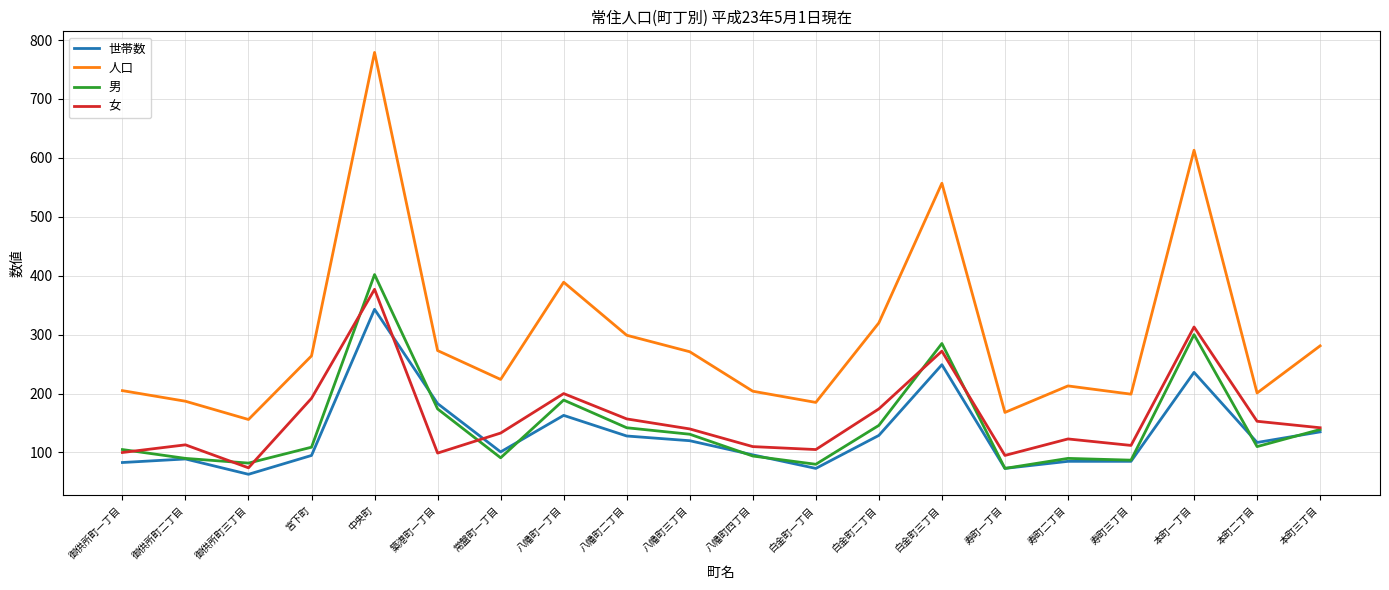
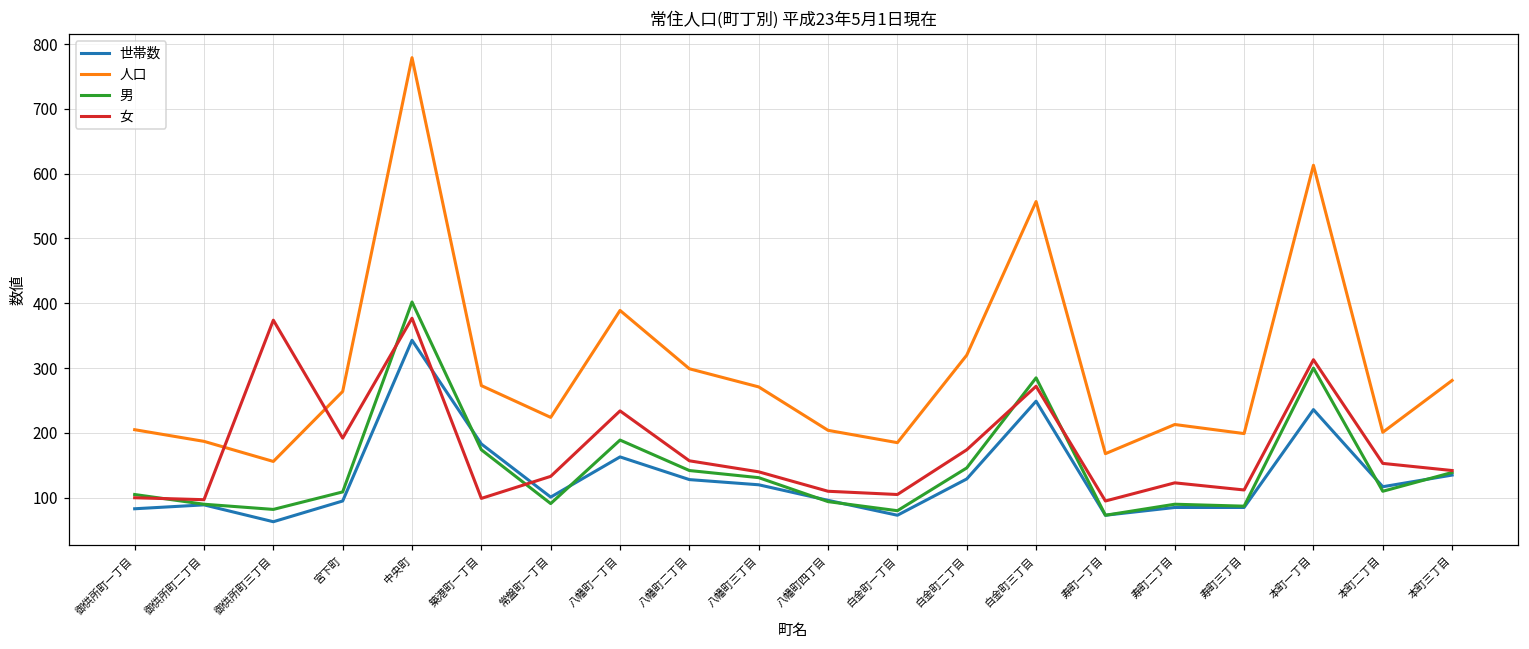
  {
    "世帯数": {
      "御供所町一丁目": 80,
      "御供所町三丁目": 60,
      "宮下町": 100,
      "中央町": 340,
      "築港町一丁目": 180,
      "常盤町一丁目": 100,
      "八幡町一丁目": 160,
      "八幡町二丁目": 130,
      "八幡町三丁目": 120,
      "白金町一丁目": 70,
      "白金町二丁目": 130,
      "白金町三丁目": 250,
      "寿町二丁目": 90,
      "本町一丁目": 240,
      "本町二丁目": 120
    },
    "人口": {
      "御供所町一丁目": 210,
      "御供所町二丁目": 190,
      "御供所町三丁目": 160,
      "宮下町": 260,
      "中央町": 780,
      "築港町一丁目": 270,
      "常盤町一丁目": 220,
      "八幡町一丁目": 390,
      "八幡町二丁目": 300,
      "八幡町三丁目": 270,
      "八幡町四丁目": 200,
      "白金町一丁目": 190,
      "白金町二丁目": 320,
      "白金町三丁目": 560,
      "寿町一丁目": 170,
      "寿町二丁目": 210,
      "寿町三丁目": 200,
      "本町一丁目": 610,
      "本町二丁目": 200,
      "本町三丁目": 280
    },
    "男": {
      "御供所町一丁目": 110,
      "御供所町三丁目": 80,
      "宮下町": 110,
      "中央町": 400,
      "築港町一丁目": 170,
      "常盤町一丁目": 90,
      "八幡町一丁目": 190,
      "八幡町二丁目": 140,
      "八幡町三丁目": 130,
      "白金町一丁目": 80,
      "白金町二丁目": 150,
      "白金町三丁目": 290,
      "寿町二丁目": 90,
      "本町一丁目": 300,
      "本町二丁目": 110
    },
    "女": {
      "御供所町一丁目": 100,
-     "御供所町二丁目": 110,
-     "御供所町三丁目": 70,
+     "御供所町二丁目": 100,
+     "御供所町三丁目": 370,
      "宮下町": 190,
      "中央町": 380,
      "築港町一丁目": 100,
      "常盤町一丁目": 130,
-     "八幡町一丁目": 200,
+     "八幡町一丁目": 230,
      "八幡町二丁目": 160,
      "八幡町三丁目": 140,
      "八幡町四丁目": 110,
      "白金町一丁目": 110,
      "白金町二丁目": 170,
      "白金町三丁目": 270,
      "寿町一丁目": 100,
      "寿町二丁目": 120,
      "寿町三丁目": 110,
      "本町一丁目": 310,
      "本町二丁目": 150
    }
  }
